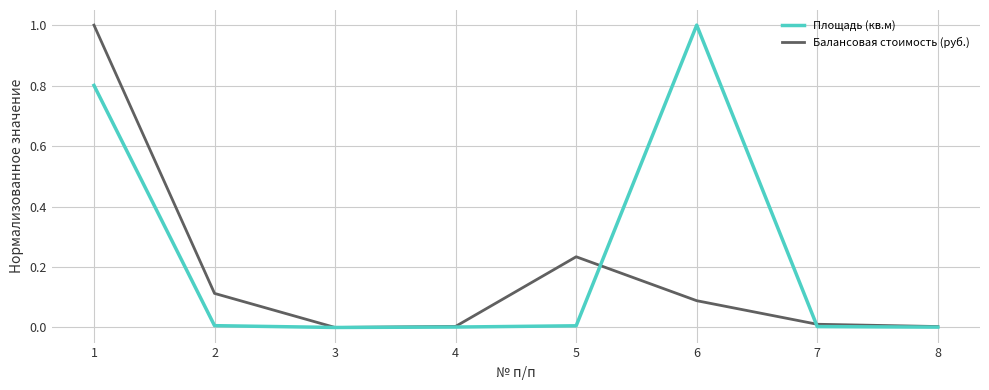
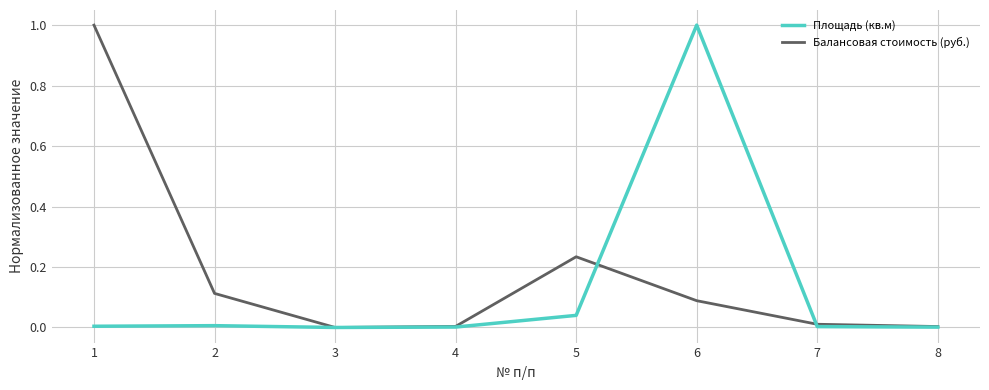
  {
    "Площадь (кв.м)": {
-     "1": 0.80,
+     "1": 0.00,
      "2": 0.01,
-     "5": 0.01,
+     "5": 0.04,
      "6": 1.00
    },
    "Балансовая стоимость (руб.)": {
      "1": 1.00,
      "2": 0.11,
      "5": 0.23,
      "6": 0.09
    }
  }
